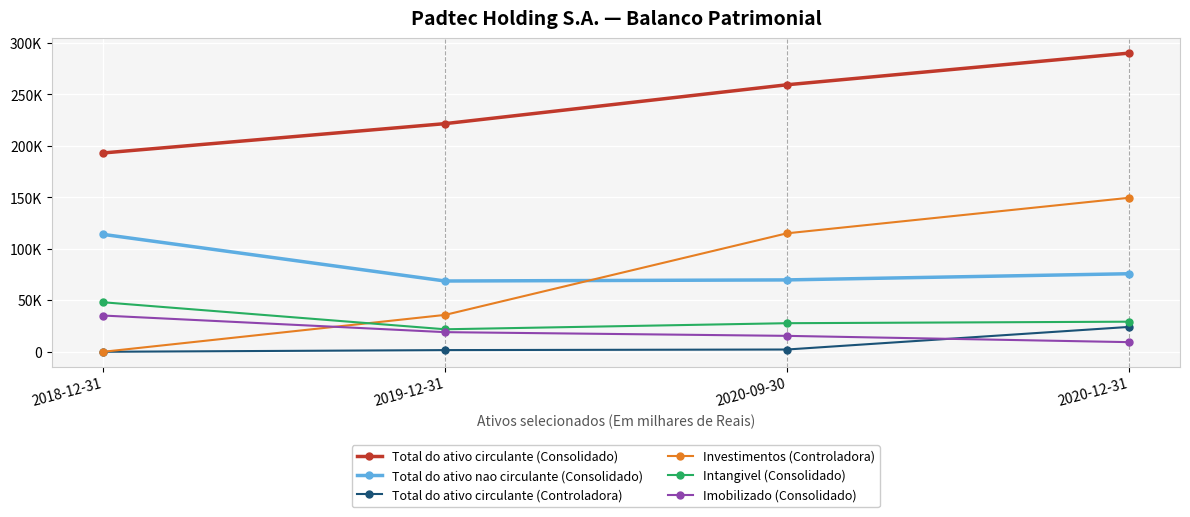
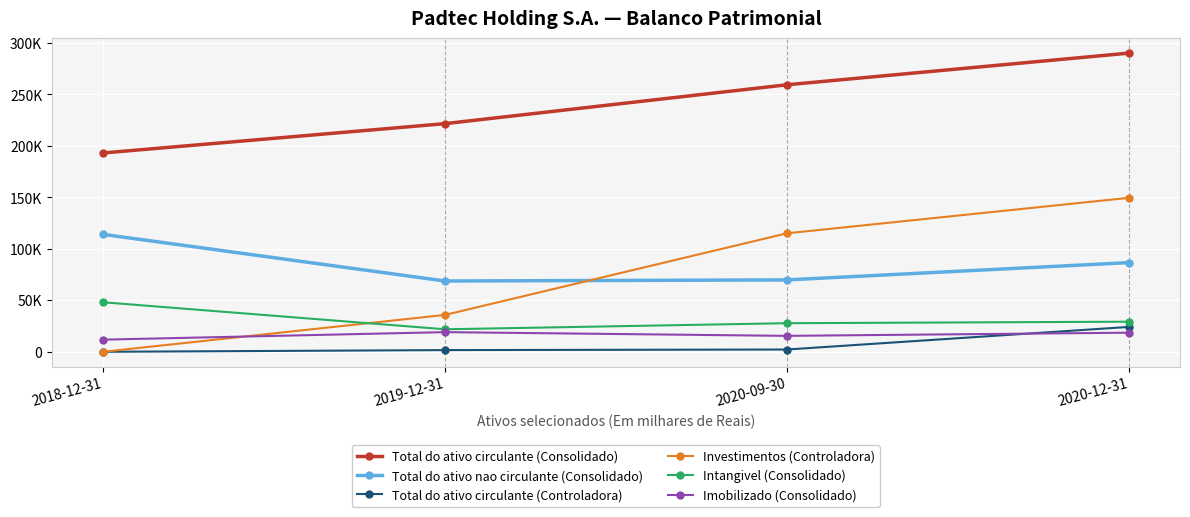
  {
    "Total do ativo circulante (Consolidado)": {
      "2018-12-31": 193000,
      "2019-12-31": 222000,
      "2020-09-30": 259000,
      "2020-12-31": 290000
    },
    "Total do ativo nao circulante (Consolidado)": {
      "2018-12-31": 114000,
      "2019-12-31": 69000,
      "2020-09-30": 70000,
-     "2020-12-31": 76000
+     "2020-12-31": 87000
    },
    "Total do ativo circulante (Controladora)": {
      "2019-12-31": 2000,
      "2020-09-30": 2000,
      "2020-12-31": 24000
    },
    "Investimentos (Controladora)": {
      "2019-12-31": 36000,
      "2020-09-30": 115000,
      "2020-12-31": 150000
    },
    "Intangivel (Consolidado)": {
      "2018-12-31": 48000,
      "2019-12-31": 22000,
      "2020-09-30": 28000,
      "2020-12-31": 29000
    },
    "Imobilizado (Consolidado)": {
-     "2018-12-31": 35000,
+     "2018-12-31": 12000,
      "2019-12-31": 19000,
      "2020-09-30": 15000,
-     "2020-12-31": 9000
+     "2020-12-31": 19000
    }
  }
